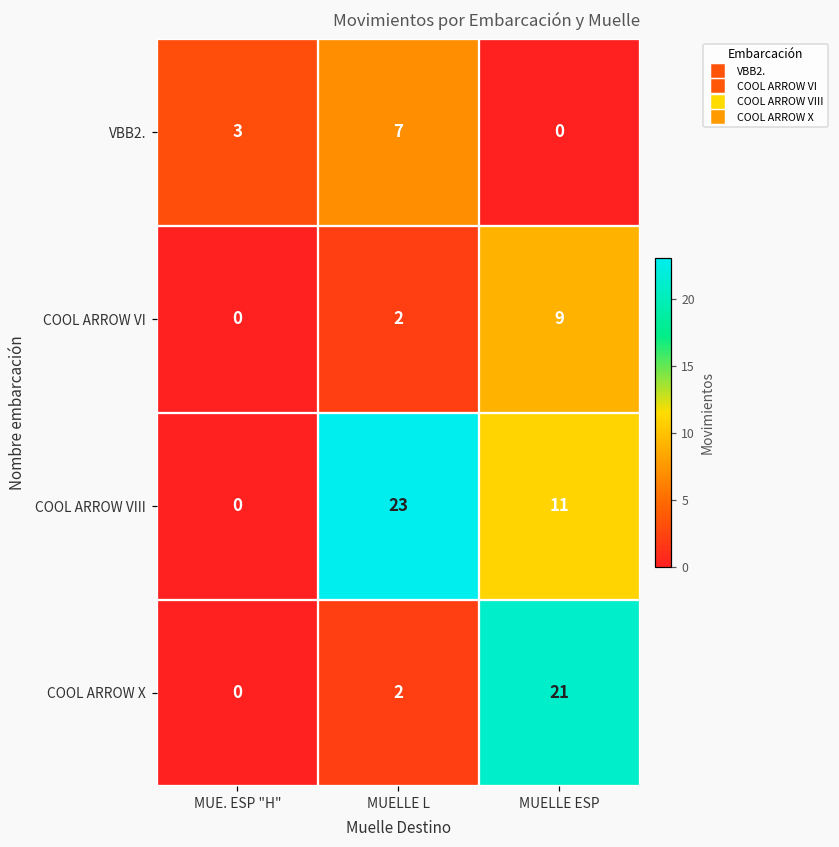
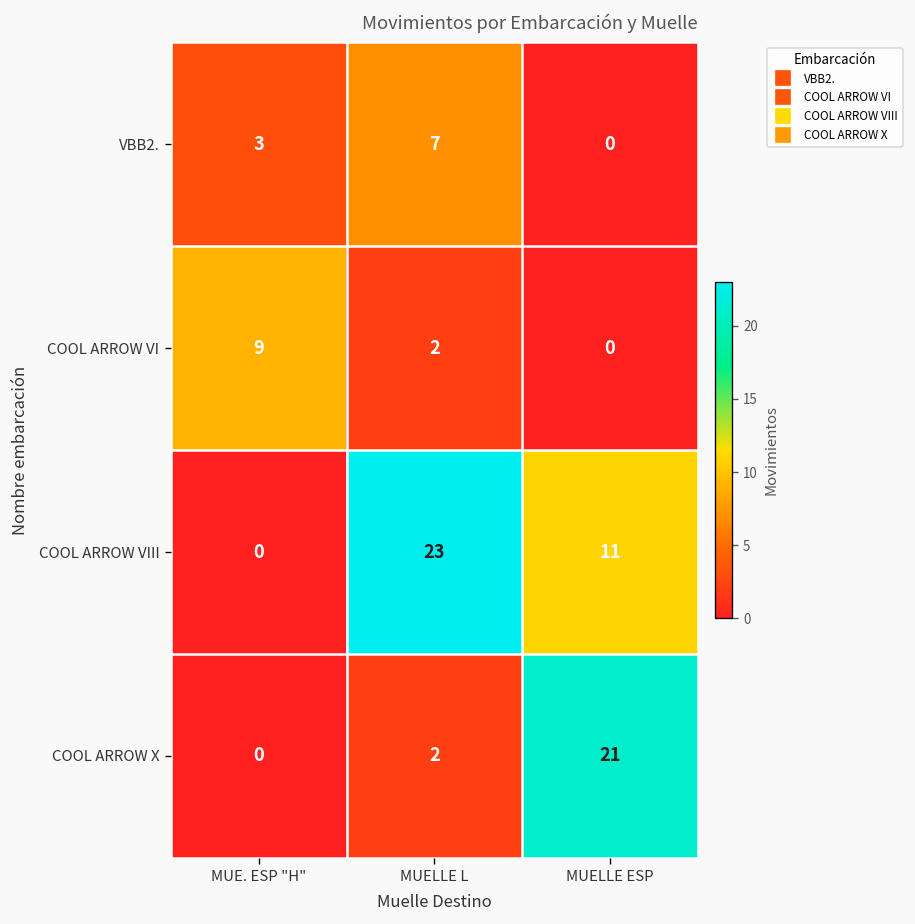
  {
    "VBB2.": {
      "MUE. ESP \"H\"": 3,
      "MUELLE L": 7,
      "MUELLE ESP": 0
    },
    "COOL ARROW VI": {
-     "MUE. ESP \"H\"": 0,
+     "MUE. ESP \"H\"": 9,
      "MUELLE L": 2,
-     "MUELLE ESP": 9
+     "MUELLE ESP": 0
    },
    "COOL ARROW VIII": {
      "MUE. ESP \"H\"": 0,
      "MUELLE L": 23,
      "MUELLE ESP": 11
    },
    "COOL ARROW X": {
      "MUE. ESP \"H\"": 0,
      "MUELLE L": 2,
      "MUELLE ESP": 21
    }
  }
